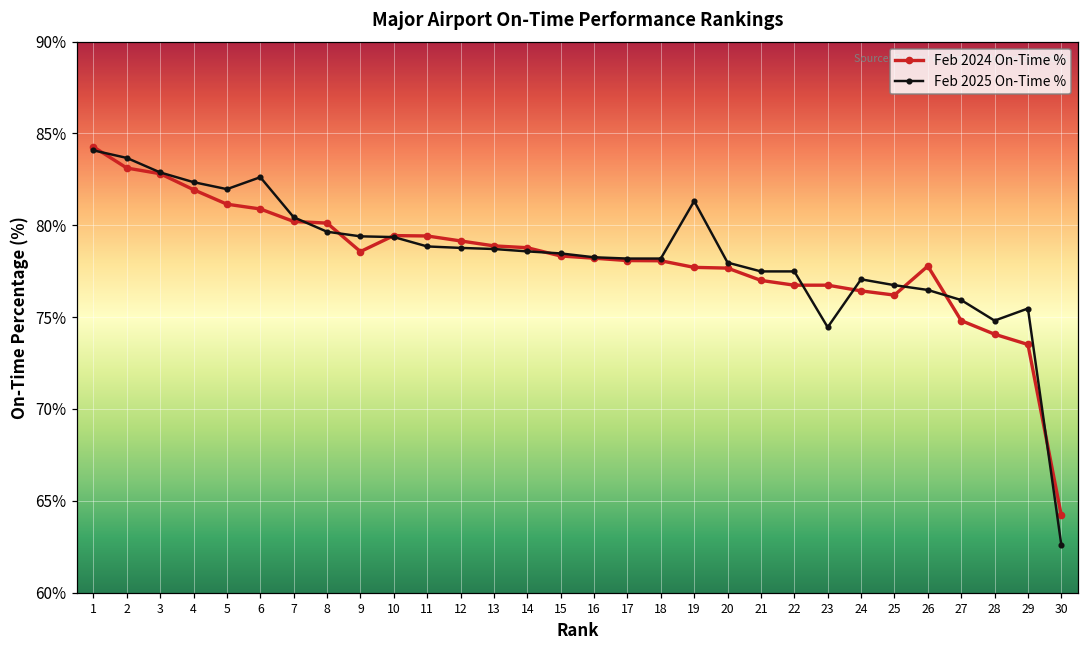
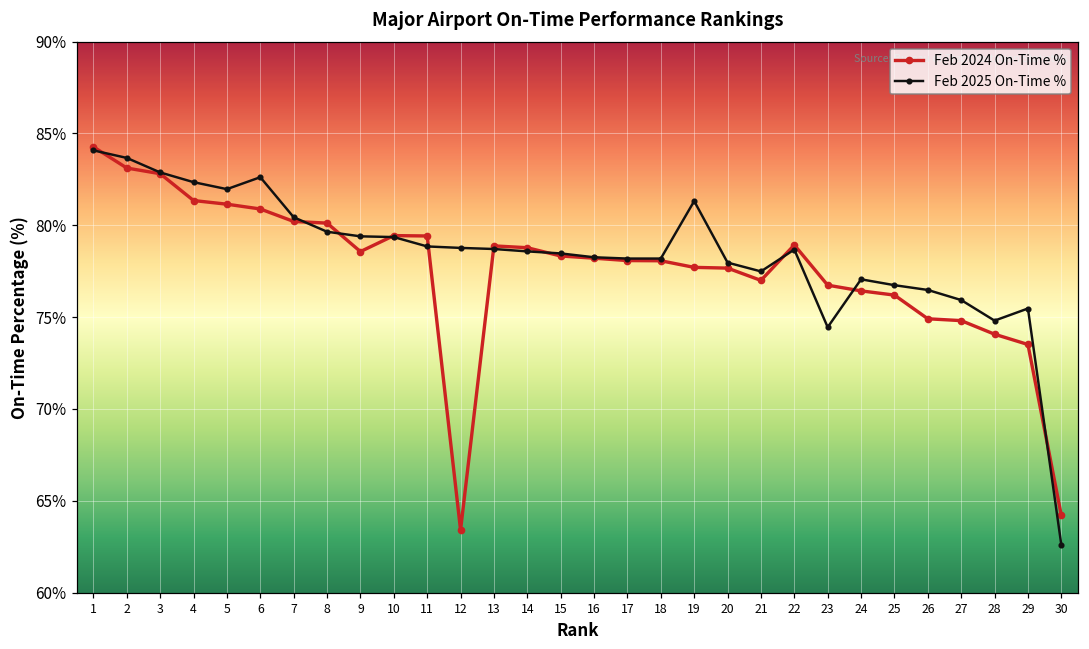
  {
    "Feb 2024 On-Time %": {
      "1": "84.3%",
      "2": "83.1%",
-     "4": "81.9%",
+     "4": "81.4%",
      "5": "81.2%",
      "6": "80.9%",
      "7": "80.2%",
      "8": "80.1%",
      "9": "78.6%",
      "11": "79.4%",
-     "12": "79.2%",
+     "12": "63.4%",
      "13": "78.9%",
      "14": "78.8%",
      "19": "77.7%",
      "20": "77.7%",
      "21": "77.0%",
-     "22": "76.7%",
+     "22": "78.9%",
      "23": "76.7%",
      "24": "76.4%",
      "25": "76.2%",
-     "26": "77.8%",
+     "26": "74.9%",
      "27": "74.8%",
      "28": "74.1%",
      "29": "73.5%",
      "30": "64.2%"
    },
    "Feb 2025 On-Time %": {
      "1": "84.1%",
      "2": "83.7%",
      "4": "82.4%",
      "5": "82.0%",
      "6": "82.6%",
      "7": "80.4%",
      "8": "79.7%",
      "9": "79.4%",
      "11": "78.9%",
      "12": "78.8%",
      "13": "78.7%",
      "14": "78.6%",
      "19": "81.3%",
      "20": "78.0%",
      "21": "77.5%",
-     "22": "77.5%",
+     "22": "78.7%",
      "23": "74.5%",
      "24": "77.1%",
      "25": "76.7%",
      "26": "76.5%",
      "27": "75.9%",
      "28": "74.8%",
      "29": "75.5%",
      "30": "62.6%"
    }
  }
